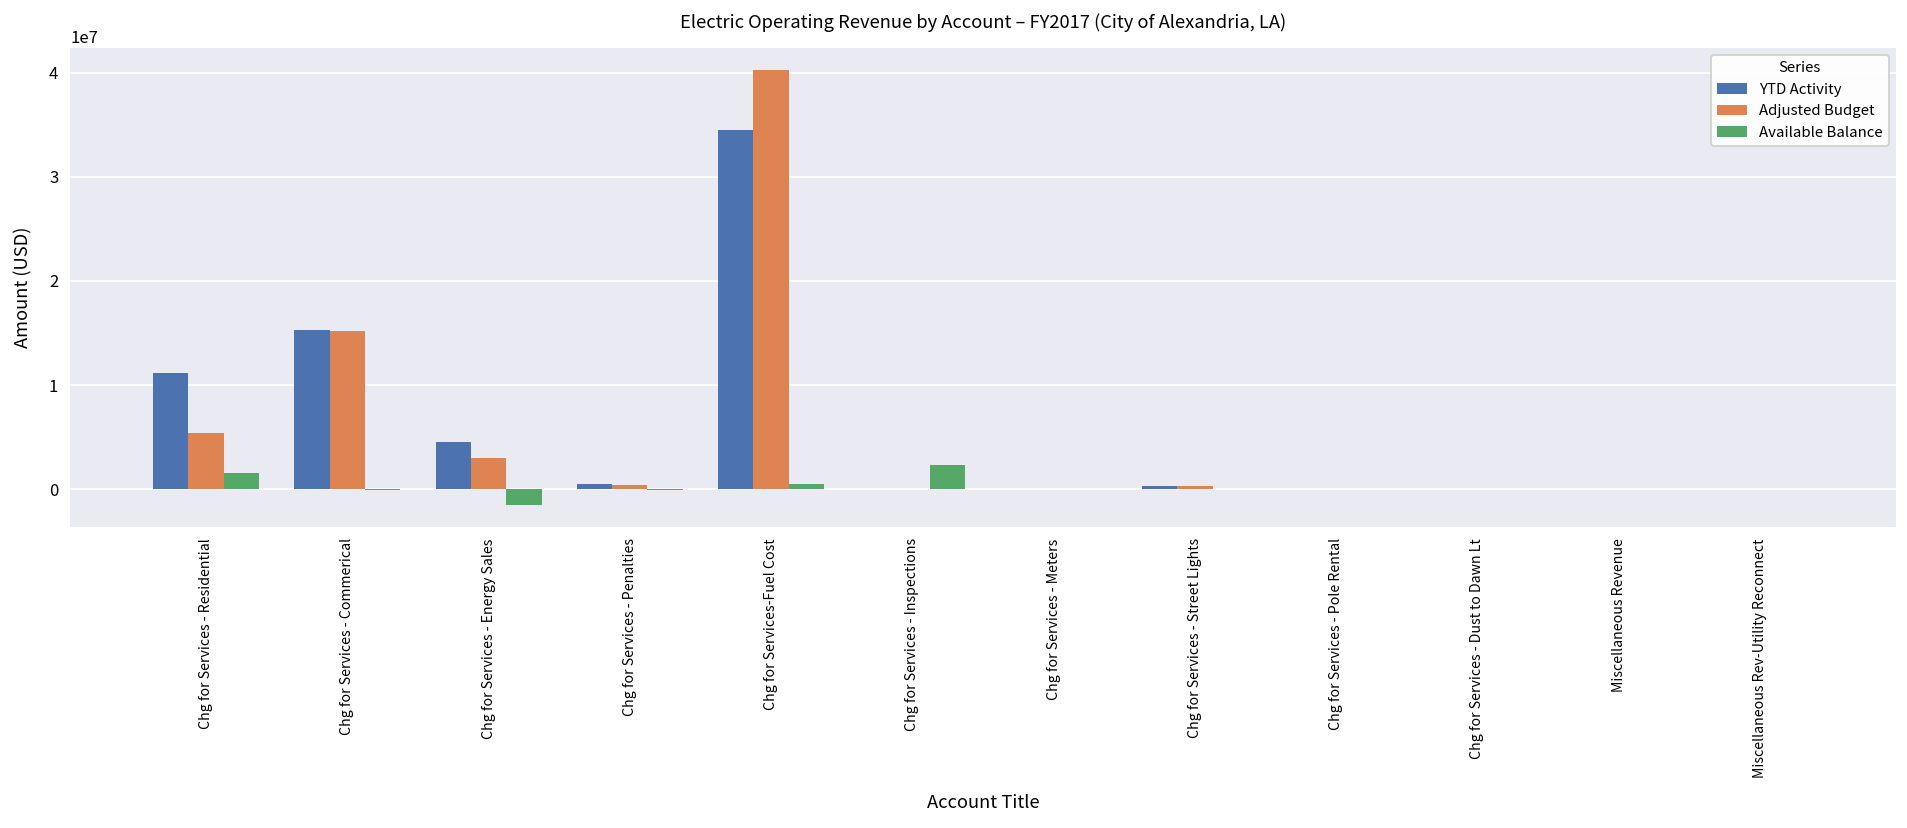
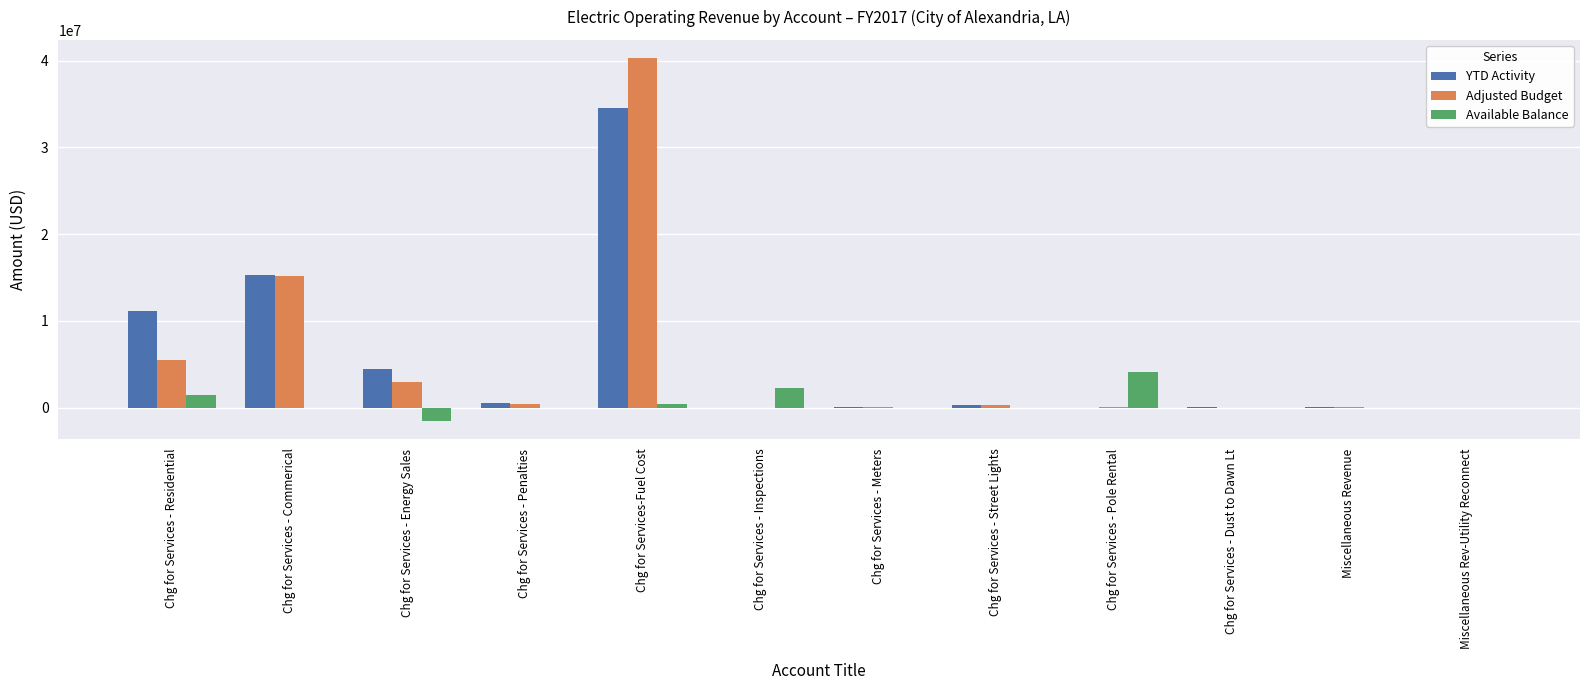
  {
    "YTD Activity": {
      "Chg for Services - Residential": 11000000,
      "Chg for Services - Commerical": 15000000,
      "Chg for Services - Energy Sales": 5000000,
      "Chg for Services - Penalties": 1000000,
      "Chg for Services-Fuel Cost": 34000000,
      "Chg for Services - Inspections": 0
    },
    "Adjusted Budget": {
      "Chg for Services - Residential": 5000000,
      "Chg for Services - Commerical": 15000000,
      "Chg for Services - Energy Sales": 3000000,
      "Chg for Services - Penalties": 0,
      "Chg for Services-Fuel Cost": 40000000,
      "Miscellaneous Rev-Utility Reconnect": 0
    },
    "Available Balance": {
      "Chg for Services - Residential": 2000000,
      "Chg for Services - Energy Sales": -2000000,
      "Chg for Services-Fuel Cost": 0,
      "Chg for Services - Inspections": 2000000,
      "Chg for Services - Street Lights": 0,
-     "Chg for Services - Pole Rental": 0
+     "Chg for Services - Pole Rental": 4000000
    }
  }
